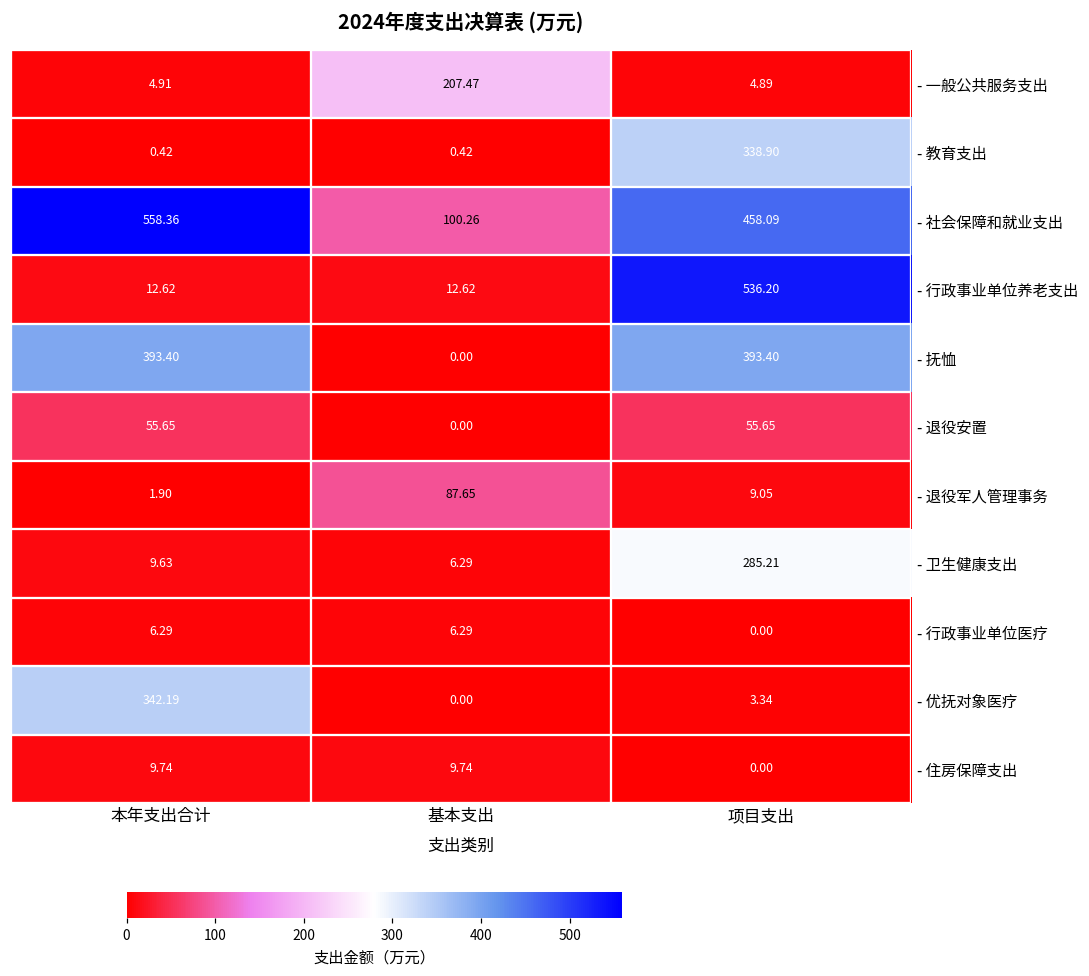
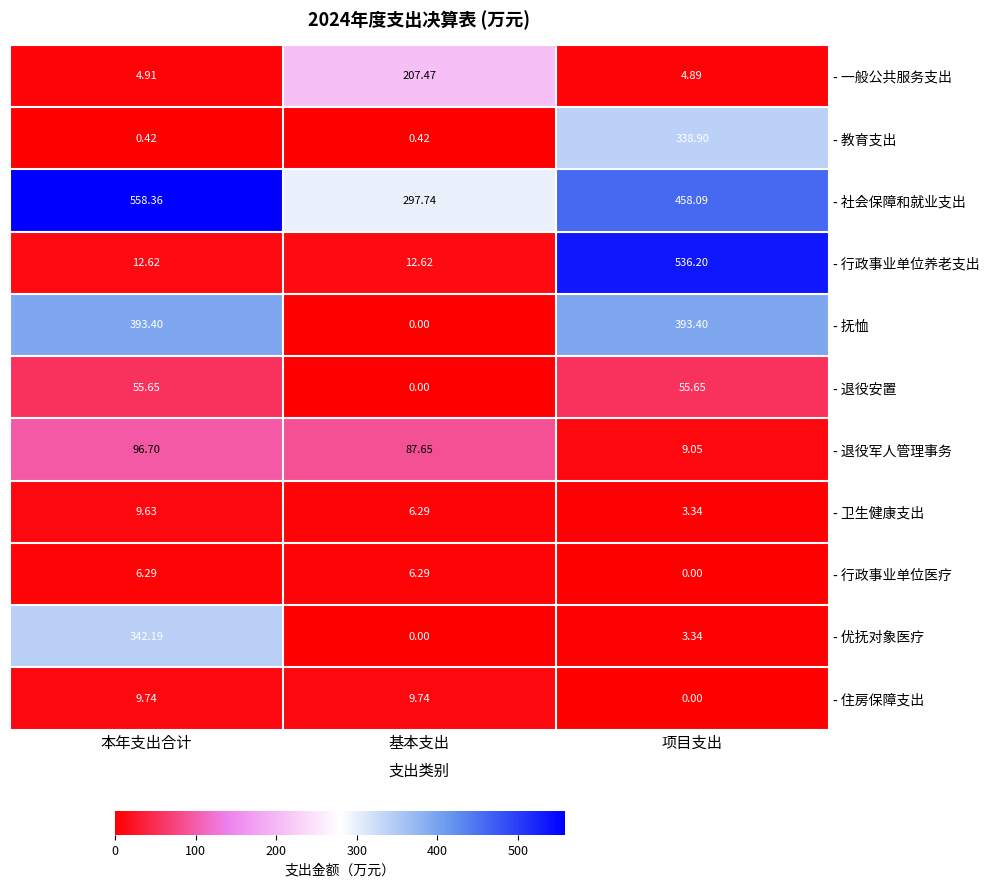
  {
    "- 一般公共服务支出": {
      "本年支出合计": 4.91,
      "基本支出": 207.47,
      "项目支出": 4.89
    },
    "- 教育支出": {
      "本年支出合计": 0.42,
      "基本支出": 0.42,
      "项目支出": 338.90
    },
    "- 社会保障和就业支出": {
      "本年支出合计": 558.36,
-     "基本支出": 100.26,
+     "基本支出": 297.74,
      "项目支出": 458.09
    },
    "- 行政事业单位养老支出": {
      "本年支出合计": 12.62,
      "基本支出": 12.62,
      "项目支出": 536.20
    },
    "- 抚恤": {
      "本年支出合计": 393.40,
      "基本支出": 0.00,
      "项目支出": 393.40
    },
    "- 退役安置": {
      "本年支出合计": 55.65,
      "基本支出": 0.00,
      "项目支出": 55.65
    },
    "- 退役军人管理事务": {
-     "本年支出合计": 1.90,
+     "本年支出合计": 96.70,
      "基本支出": 87.65,
      "项目支出": 9.05
    },
    "- 卫生健康支出": {
      "本年支出合计": 9.63,
      "基本支出": 6.29,
-     "项目支出": 285.21
+     "项目支出": 3.34
    },
    "- 行政事业单位医疗": {
      "本年支出合计": 6.29,
      "基本支出": 6.29,
      "项目支出": 0.00
    },
    "- 优抚对象医疗": {
      "本年支出合计": 342.19,
      "基本支出": 0.00,
      "项目支出": 3.34
    },
    "- 住房保障支出": {
      "本年支出合计": 9.74,
      "基本支出": 9.74,
      "项目支出": 0.00
    }
  }
